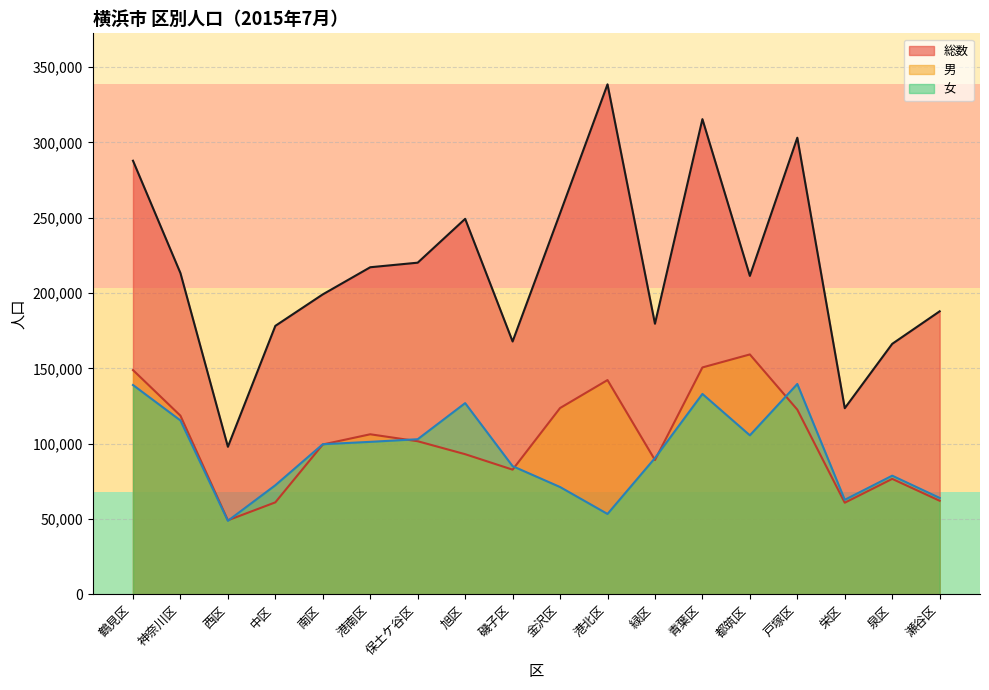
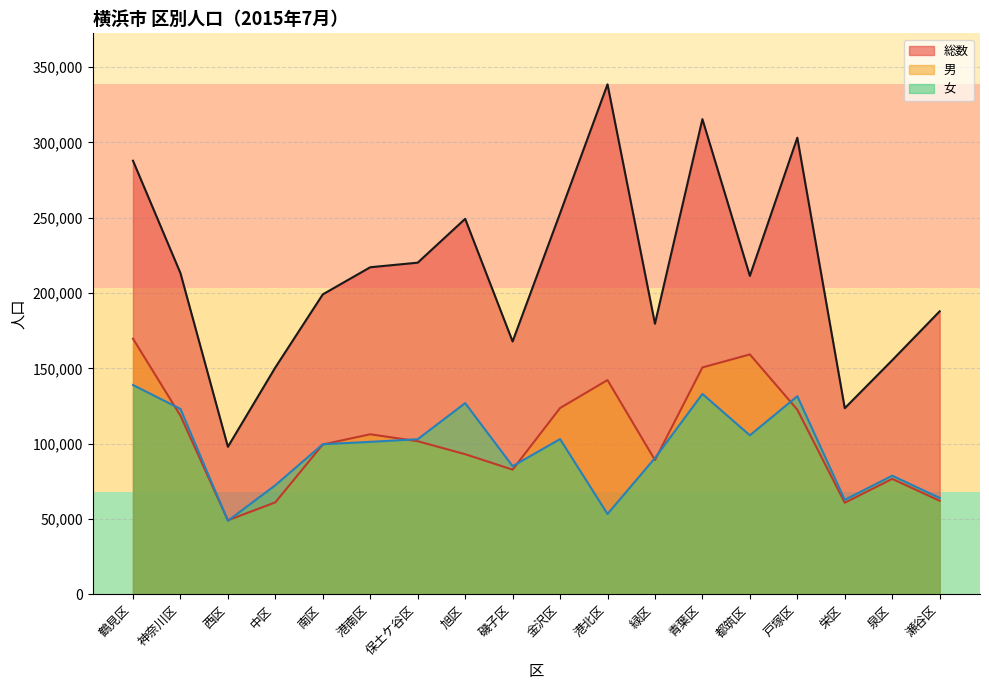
  {
    "総数": {
      "鶴見区": "288,000",
      "神奈川区": "213,000",
      "西区": "98,000",
-     "中区": "178,000",
+     "中区": "151,000",
      "南区": "199,000",
      "港南区": "217,000",
      "保土ケ谷区": "220,000",
      "旭区": "249,000",
      "磯子区": "168,000",
      "金沢区": "253,000",
      "港北区": "338,000",
      "緑区": "180,000",
      "青葉区": "315,000",
      "都筑区": "211,000",
      "戸塚区": "303,000",
      "栄区": "124,000",
-     "泉区": "166,000",
+     "泉区": "155,000",
      "瀬谷区": "188,000"
    },
    "男": {
-     "鶴見区": "149,000",
+     "鶴見区": "170,000",
      "神奈川区": "119,000",
      "中区": "61,000",
      "港南区": "106,000",
      "旭区": "93,000",
      "磯子区": "83,000",
      "金沢区": "124,000",
      "港北区": "142,000",
      "青葉区": "151,000",
      "都筑区": "159,000",
      "戸塚区": "123,000",
      "栄区": "61,000",
      "泉区": "77,000",
      "瀬谷区": "62,000"
    },
    "女": {
      "鶴見区": "139,000",
-     "神奈川区": "115,000",
+     "神奈川区": "123,000",
      "中区": "72,000",
      "港南区": "101,000",
      "旭区": "127,000",
      "磯子区": "85,000",
-     "金沢区": "71,000",
+     "金沢区": "103,000",
      "港北区": "53,000",
      "青葉区": "133,000",
      "都筑区": "106,000",
-     "戸塚区": "140,000",
+     "戸塚区": "131,000",
      "栄区": "63,000",
      "泉区": "79,000",
      "瀬谷区": "64,000"
    }
  }
